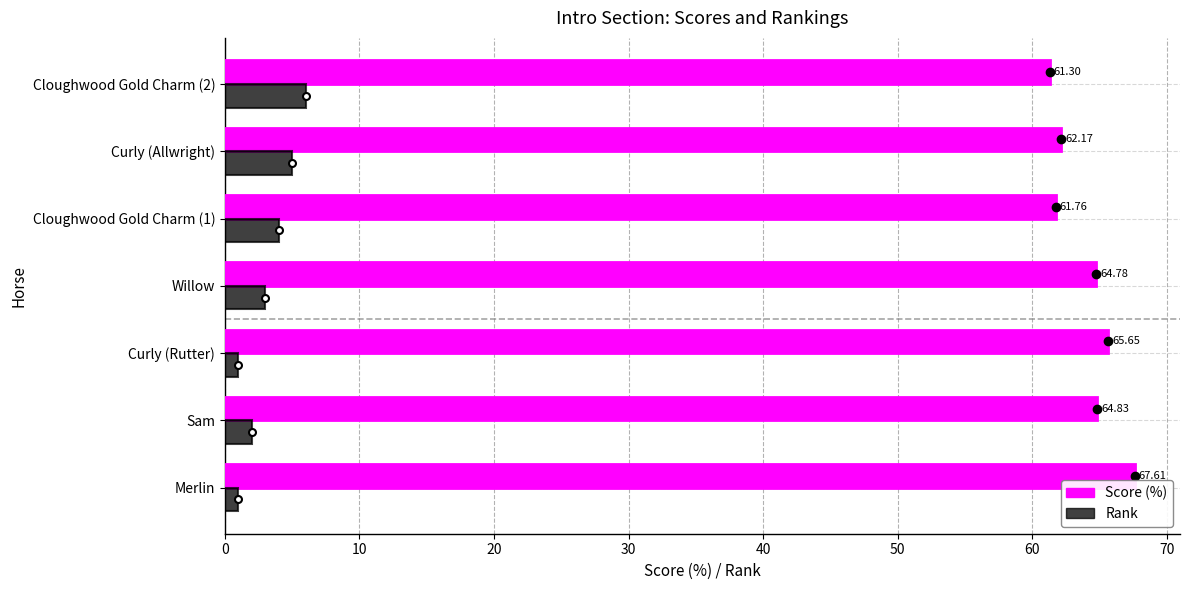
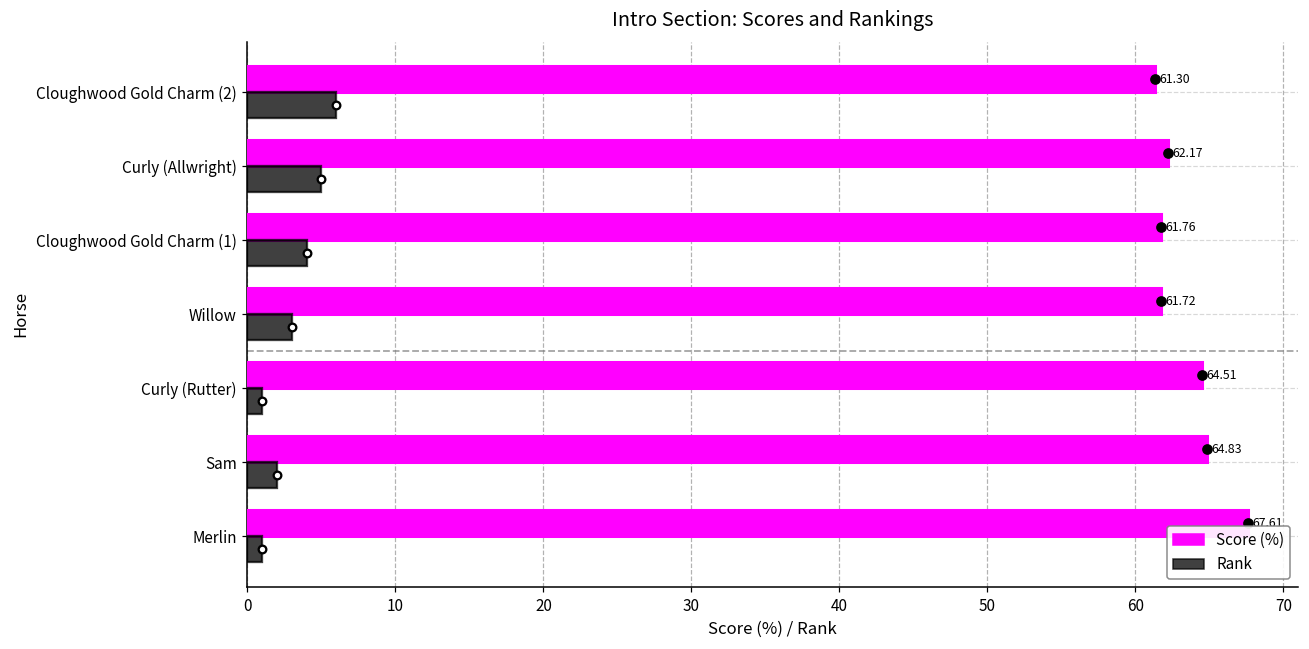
  {
    "Score (%)": {
      "Cloughwood Gold Charm (2)": 61.30,
      "Curly (Allwright)": 62.17,
      "Cloughwood Gold Charm (1)": 61.76,
-     "Willow": 64.78,
-     "Curly (Rutter)": 65.65,
+     "Willow": 61.72,
+     "Curly (Rutter)": 64.51,
      "Sam": 64.83
    }
  }
